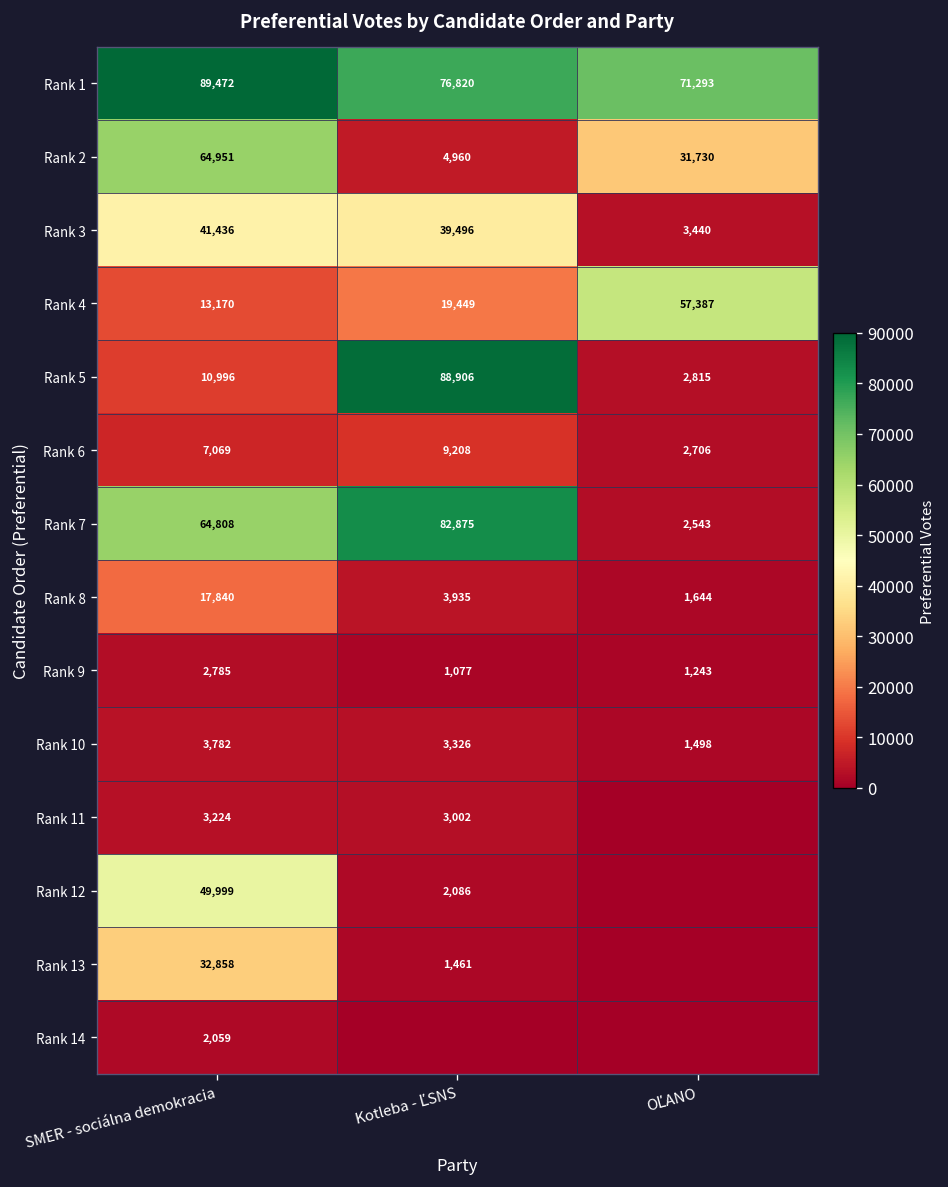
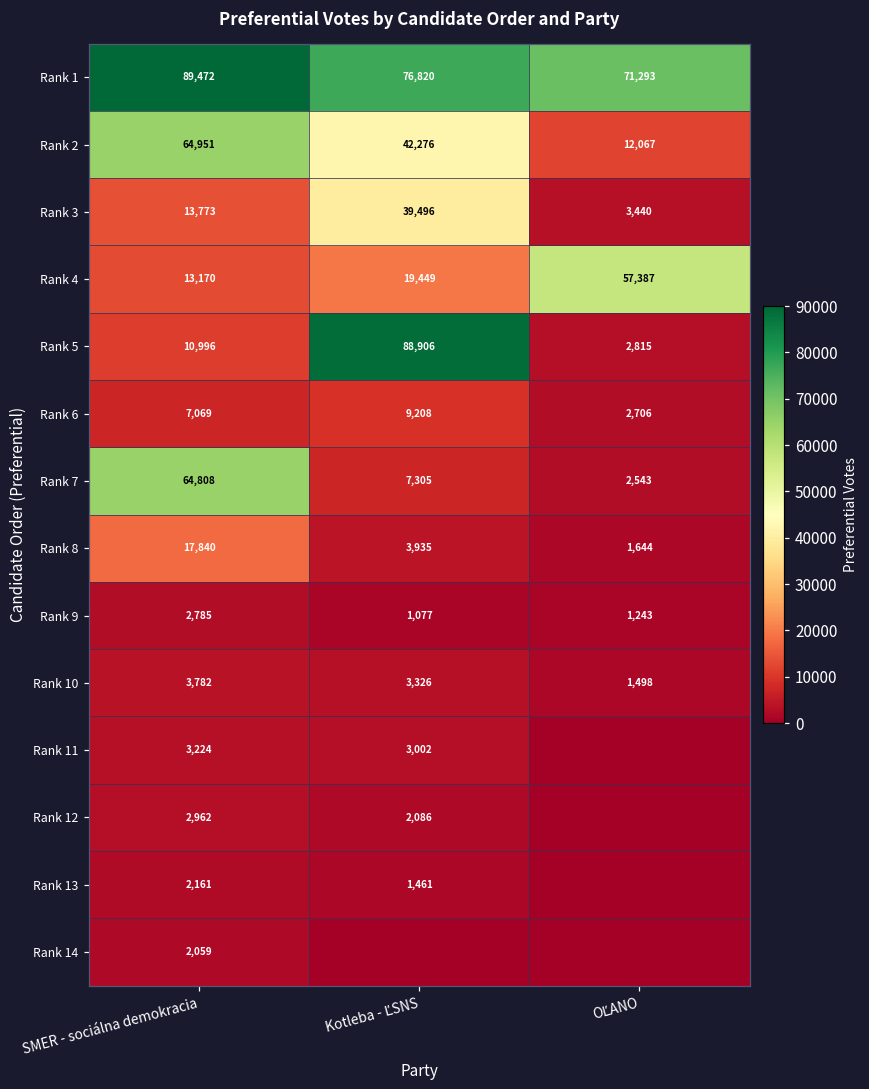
  {
    "Rank 1": {
      "SMER - sociálna demokracia": "89,472",
      "Kotleba - ĽSNS": "76,820",
      "OĽANO": "71,293"
    },
    "Rank 2": {
      "SMER - sociálna demokracia": "64,951",
-     "Kotleba - ĽSNS": "4,960",
-     "OĽANO": "31,730"
+     "Kotleba - ĽSNS": "42,276",
+     "OĽANO": "12,067"
    },
    "Rank 3": {
-     "SMER - sociálna demokracia": "41,436",
+     "SMER - sociálna demokracia": "13,773",
      "Kotleba - ĽSNS": "39,496",
      "OĽANO": "3,440"
    },
    "Rank 4": {
      "SMER - sociálna demokracia": "13,170",
      "Kotleba - ĽSNS": "19,449",
      "OĽANO": "57,387"
    },
    "Rank 5": {
      "SMER - sociálna demokracia": "10,996",
      "Kotleba - ĽSNS": "88,906",
      "OĽANO": "2,815"
    },
    "Rank 6": {
      "SMER - sociálna demokracia": "7,069",
      "Kotleba - ĽSNS": "9,208",
      "OĽANO": "2,706"
    },
    "Rank 7": {
      "SMER - sociálna demokracia": "64,808",
-     "Kotleba - ĽSNS": "82,875",
+     "Kotleba - ĽSNS": "7,305",
      "OĽANO": "2,543"
    },
    "Rank 8": {
      "SMER - sociálna demokracia": "17,840",
      "Kotleba - ĽSNS": "3,935",
      "OĽANO": "1,644"
    },
    "Rank 9": {
      "SMER - sociálna demokracia": "2,785",
      "Kotleba - ĽSNS": "1,077",
      "OĽANO": "1,243"
    },
    "Rank 10": {
      "SMER - sociálna demokracia": "3,782",
      "Kotleba - ĽSNS": "3,326",
      "OĽANO": "1,498"
    },
    "Rank 11": {
      "SMER - sociálna demokracia": "3,224",
      "Kotleba - ĽSNS": "3,002"
    },
    "Rank 12": {
-     "SMER - sociálna demokracia": "49,999",
+     "SMER - sociálna demokracia": "2,962",
      "Kotleba - ĽSNS": "2,086"
    },
    "Rank 13": {
-     "SMER - sociálna demokracia": "32,858",
+     "SMER - sociálna demokracia": "2,161",
      "Kotleba - ĽSNS": "1,461"
    },
    "Rank 14": {
      "SMER - sociálna demokracia": "2,059"
    }
  }
